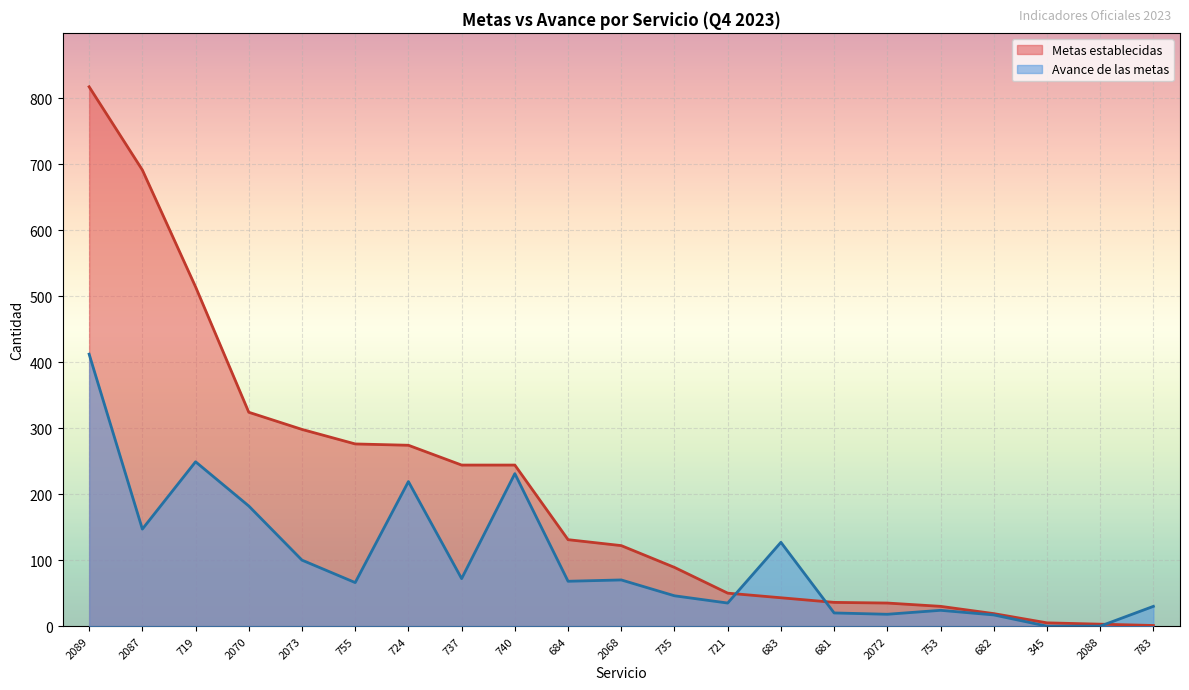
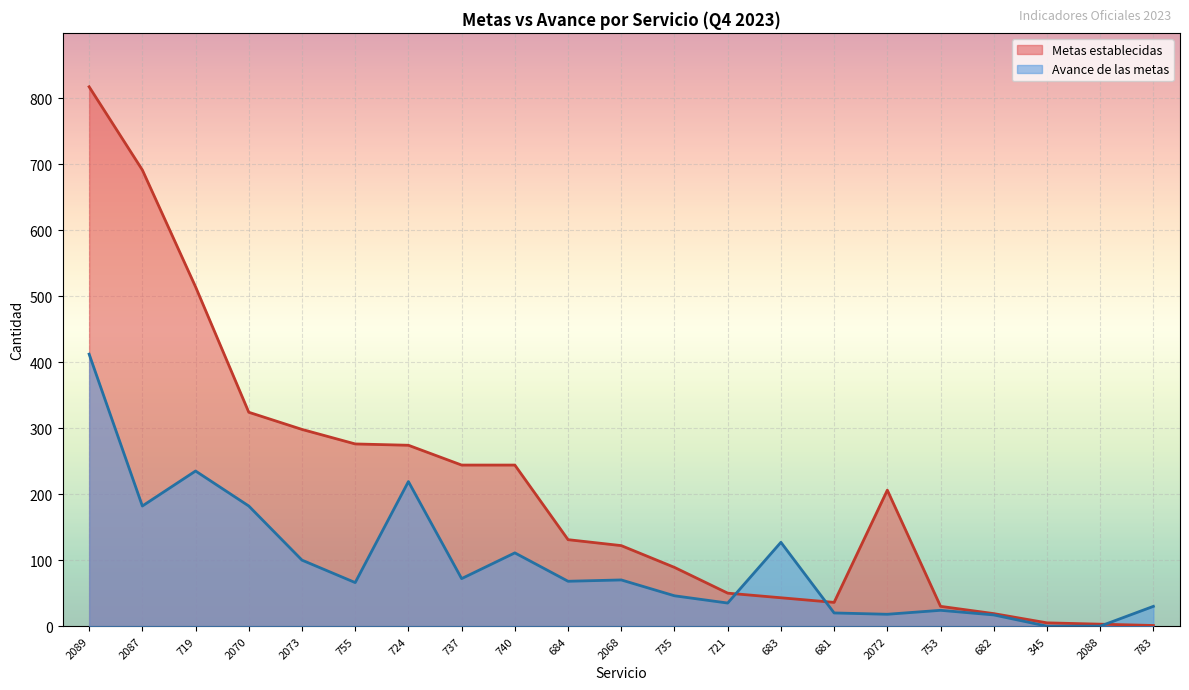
  {
    "Metas establecidas": {
      "2089": 820,
      "2087": 690,
      "719": 510,
      "2070": 320,
      "2073": 300,
      "755": 280,
      "724": 270,
      "737": 240,
      "740": 240,
      "684": 130,
      "2068": 120,
      "735": 90,
      "721": 50,
      "683": 40,
      "681": 40,
-     "2072": 40,
+     "2072": 210,
      "753": 30,
      "345": 10,
      "783": 0
    },
    "Avance de las metas": {
      "2089": 410,
-     "2087": 150,
-     "719": 250,
+     "2087": 180,
+     "719": 240,
      "2070": 180,
      "2073": 100,
      "755": 70,
      "724": 220,
      "737": 70,
-     "740": 230,
+     "740": 110,
      "684": 70,
      "2068": 70,
      "735": 50,
      "721": 40,
      "683": 130,
      "681": 20,
      "2072": 20,
      "753": 20,
      "345": 0,
      "783": 30
    }
  }
